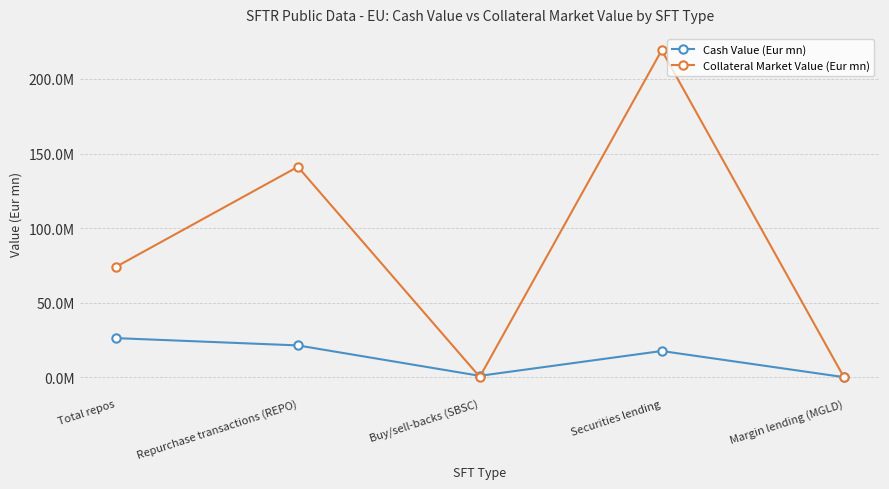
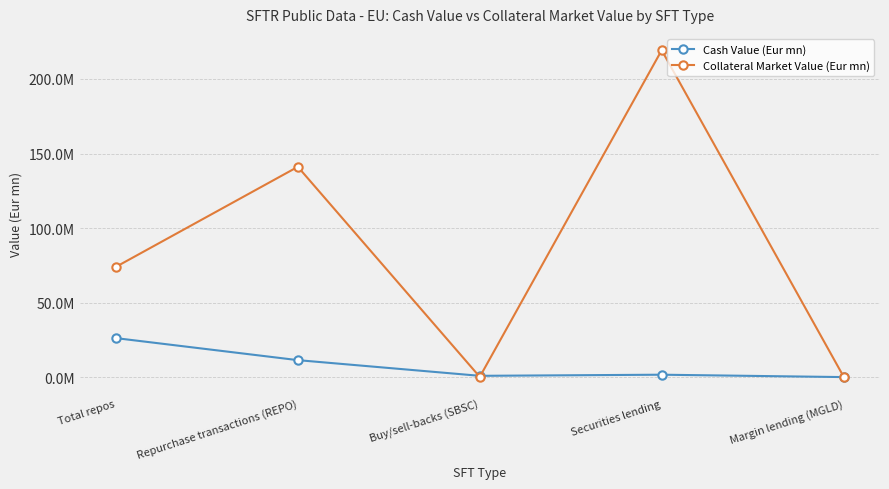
  {
    "Cash Value (Eur mn)": {
      "Total repos": 26000000,
-     "Repurchase transactions (REPO)": 21000000,
-     "Securities lending": 18000000
+     "Repurchase transactions (REPO)": 12000000,
+     "Securities lending": 2000000
    },
    "Collateral Market Value (Eur mn)": {
      "Total repos": 74000000,
      "Repurchase transactions (REPO)": 141000000,
      "Securities lending": 219000000
    }
  }
